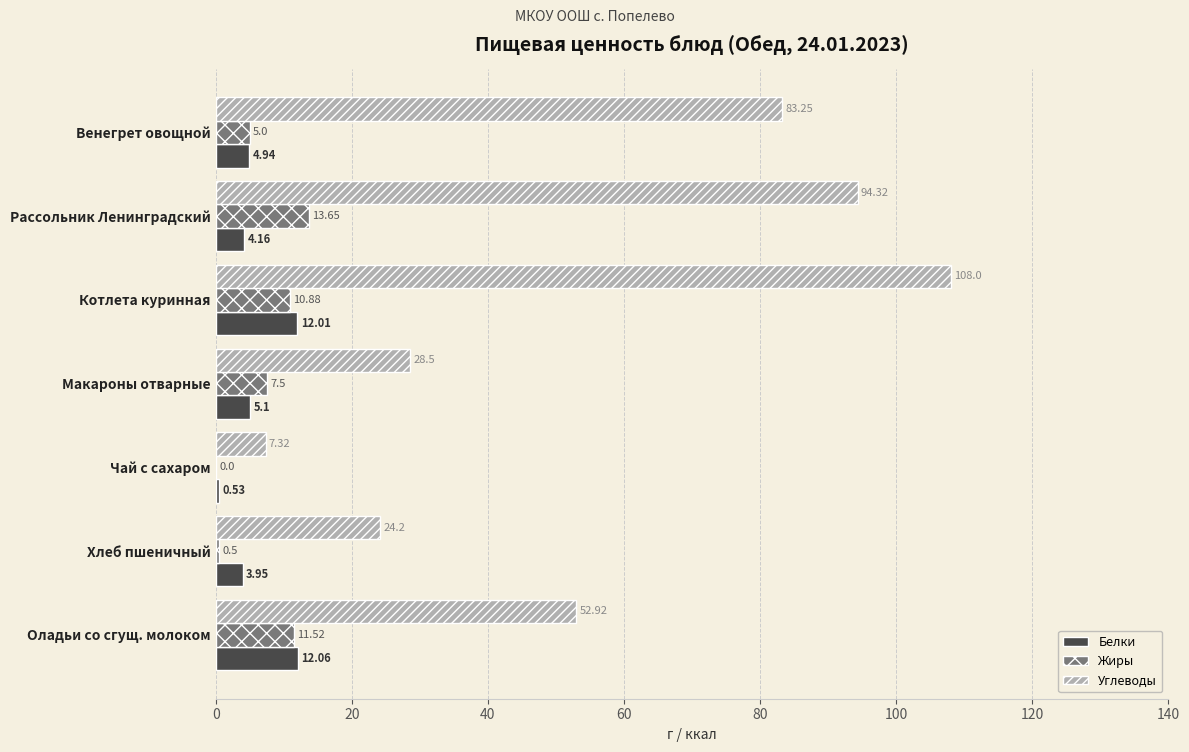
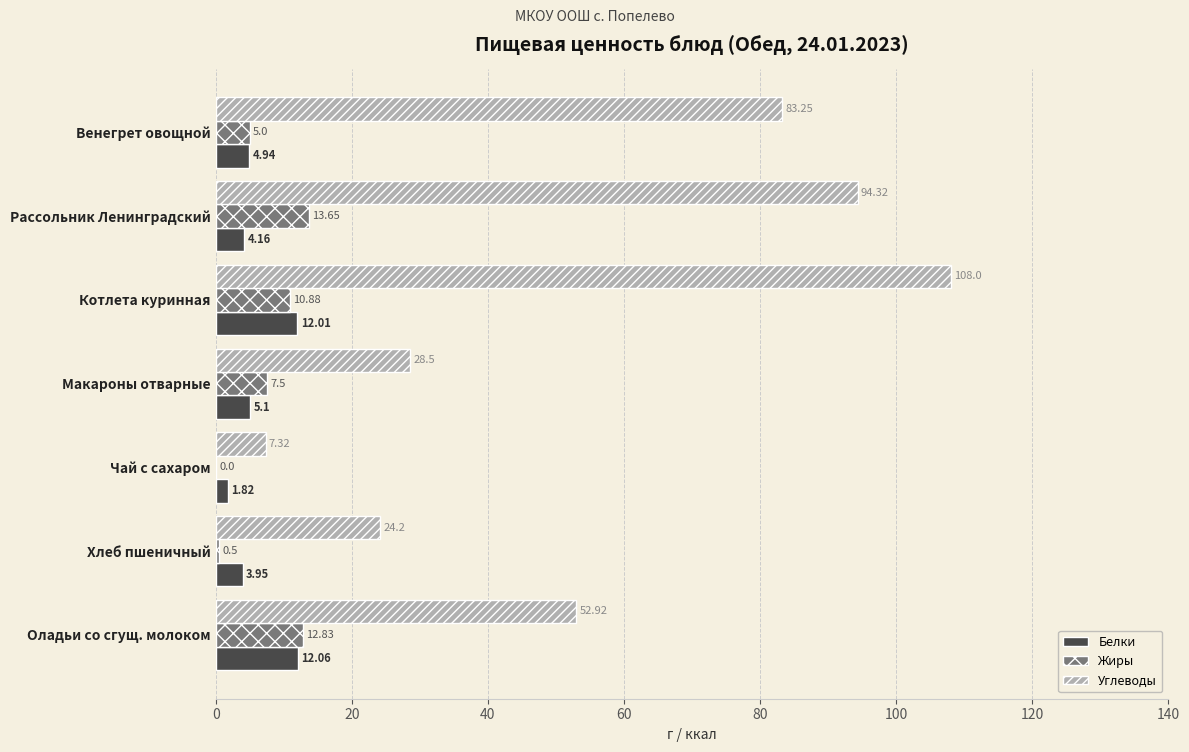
  {
    "Белки": {
      "Венегрет овощной": 4.94,
      "Рассольник Ленинградский": 4.16,
      "Котлета куринная": 12.01,
      "Макароны отварные": 5.1,
-     "Чай с сахаром": 0.53,
+     "Чай с сахаром": 1.82,
      "Хлеб пшеничный": 3.95,
      "Оладьи со сгущ. молоком": 12.06
    },
    "Жиры": {
      "Венегрет овощной": 5.0,
      "Рассольник Ленинградский": 13.65,
      "Котлета куринная": 10.88,
      "Макароны отварные": 7.5,
      "Чай с сахаром": 0.0,
      "Хлеб пшеничный": 0.5,
-     "Оладьи со сгущ. молоком": 11.52
+     "Оладьи со сгущ. молоком": 12.83
    },
    "Углеводы": {
      "Венегрет овощной": 83.25,
      "Рассольник Ленинградский": 94.32,
      "Котлета куринная": 108.0,
      "Макароны отварные": 28.5,
      "Чай с сахаром": 7.32,
      "Хлеб пшеничный": 24.2,
      "Оладьи со сгущ. молоком": 52.92
    }
  }
